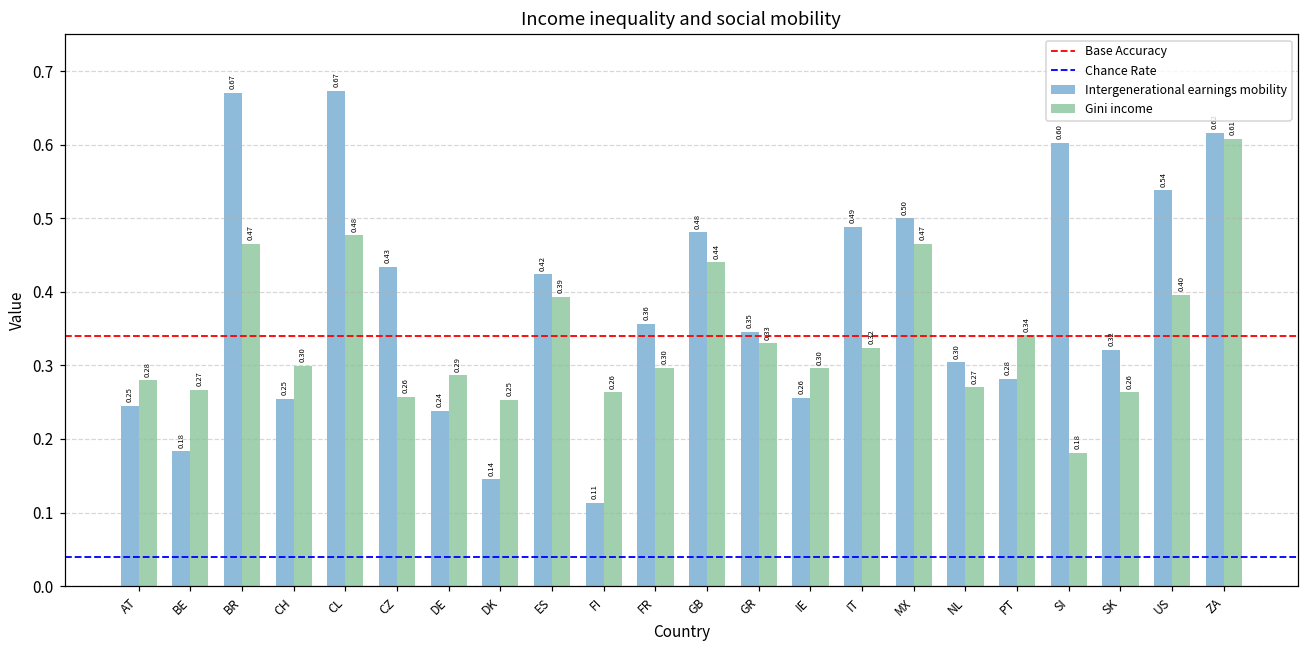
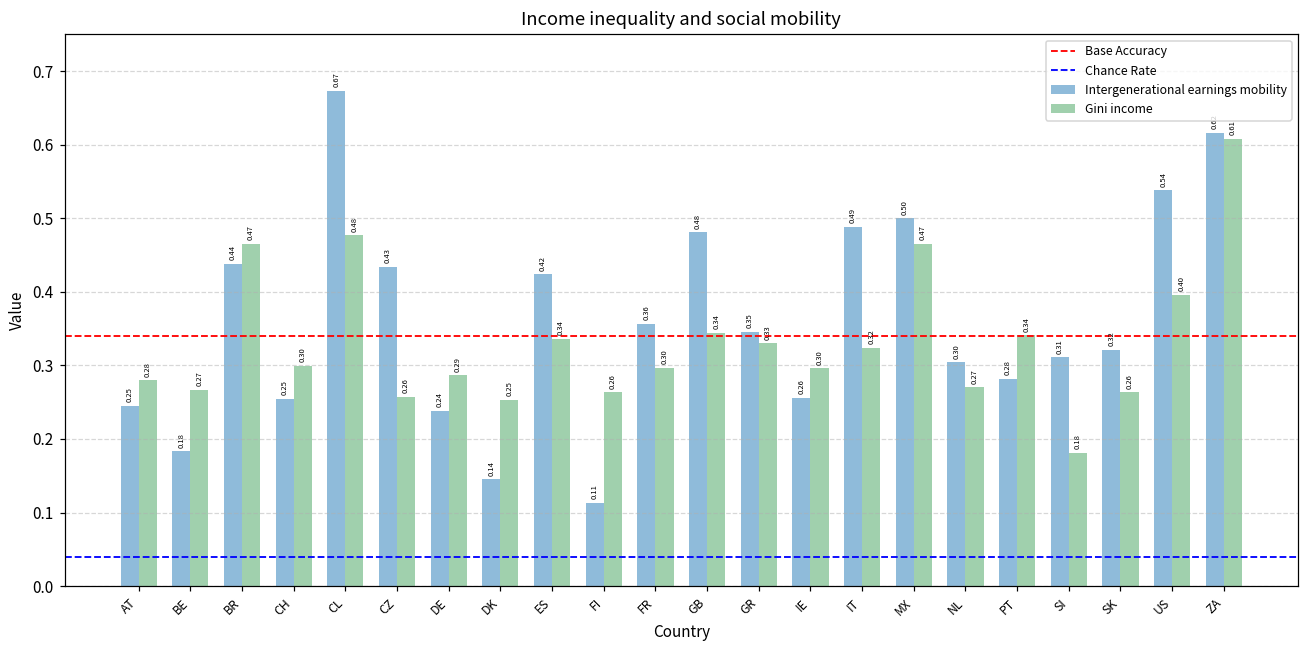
  {
    "Intergenerational earnings mobility": {
      "AT": 0.25,
      "BE": 0.18,
-     "BR": 0.67,
+     "BR": 0.44,
      "CH": 0.25,
      "CL": 0.67,
      "CZ": 0.43,
      "DE": 0.24,
      "DK": 0.14,
      "ES": 0.42,
      "FI": 0.11,
      "FR": 0.36,
      "GB": 0.48,
      "GR": 0.35,
      "IE": 0.26,
      "IT": 0.49,
      "MX": 0.50,
      "NL": 0.30,
      "PT": 0.28,
-     "SI": 0.60,
+     "SI": 0.31,
      "SK": 0.32,
      "US": 0.54,
      "ZA": 0.62
    },
    "Gini income": {
      "AT": 0.28,
      "BE": 0.27,
      "BR": 0.47,
      "CH": 0.30,
      "CL": 0.48,
      "CZ": 0.26,
      "DE": 0.29,
      "DK": 0.25,
-     "ES": 0.39,
+     "ES": 0.34,
      "FI": 0.26,
      "FR": 0.30,
-     "GB": 0.44,
+     "GB": 0.34,
      "GR": 0.33,
      "IE": 0.30,
      "IT": 0.32,
      "MX": 0.47,
      "NL": 0.27,
      "PT": 0.34,
      "SI": 0.18,
      "SK": 0.26,
      "US": 0.40,
      "ZA": 0.61
    }
  }
